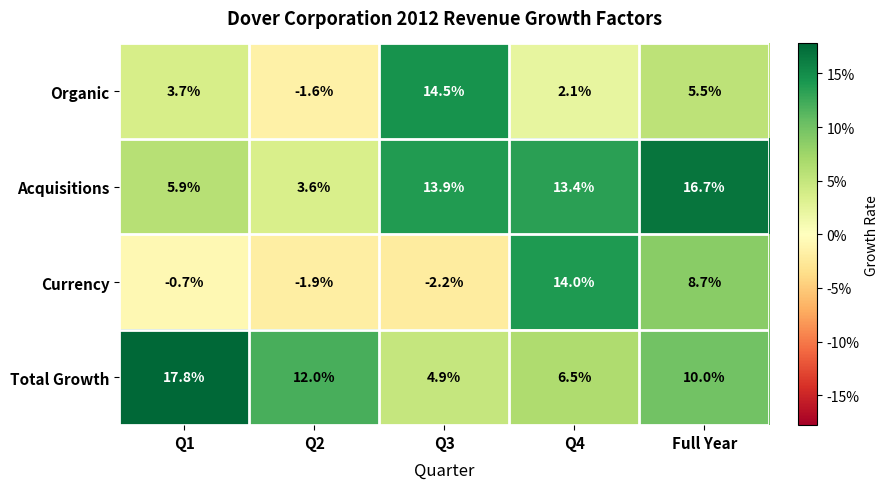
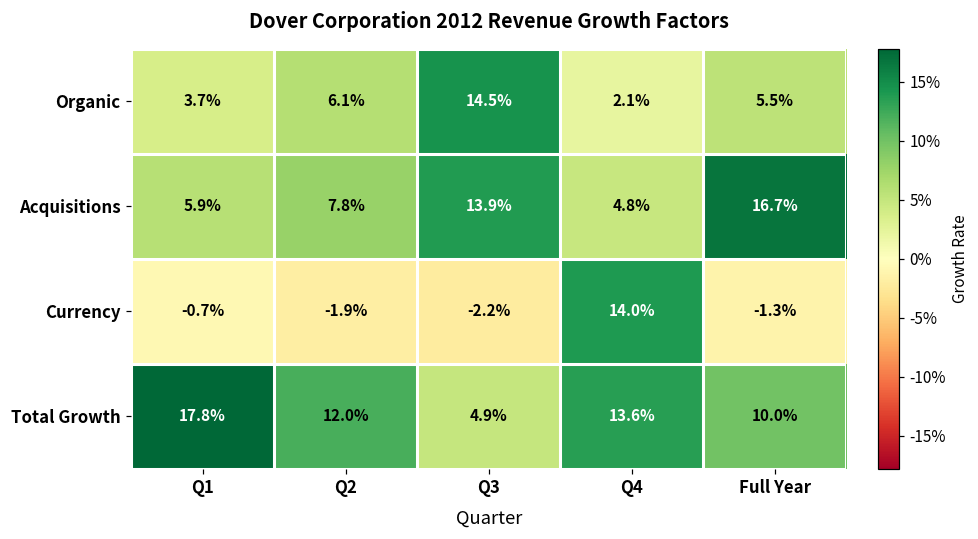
  {
    "Organic": {
      "Q1": "3.7%",
-     "Q2": "-1.6%",
+     "Q2": "6.1%",
      "Q3": "14.5%",
      "Q4": "2.1%",
      "Full Year": "5.5%"
    },
    "Acquisitions": {
      "Q1": "5.9%",
-     "Q2": "3.6%",
+     "Q2": "7.8%",
      "Q3": "13.9%",
-     "Q4": "13.4%",
+     "Q4": "4.8%",
      "Full Year": "16.7%"
    },
    "Currency": {
      "Q1": "-0.7%",
      "Q2": "-1.9%",
      "Q3": "-2.2%",
      "Q4": "14.0%",
-     "Full Year": "8.7%"
+     "Full Year": "-1.3%"
    },
    "Total Growth": {
      "Q1": "17.8%",
      "Q2": "12.0%",
      "Q3": "4.9%",
-     "Q4": "6.5%",
+     "Q4": "13.6%",
      "Full Year": "10.0%"
    }
  }
